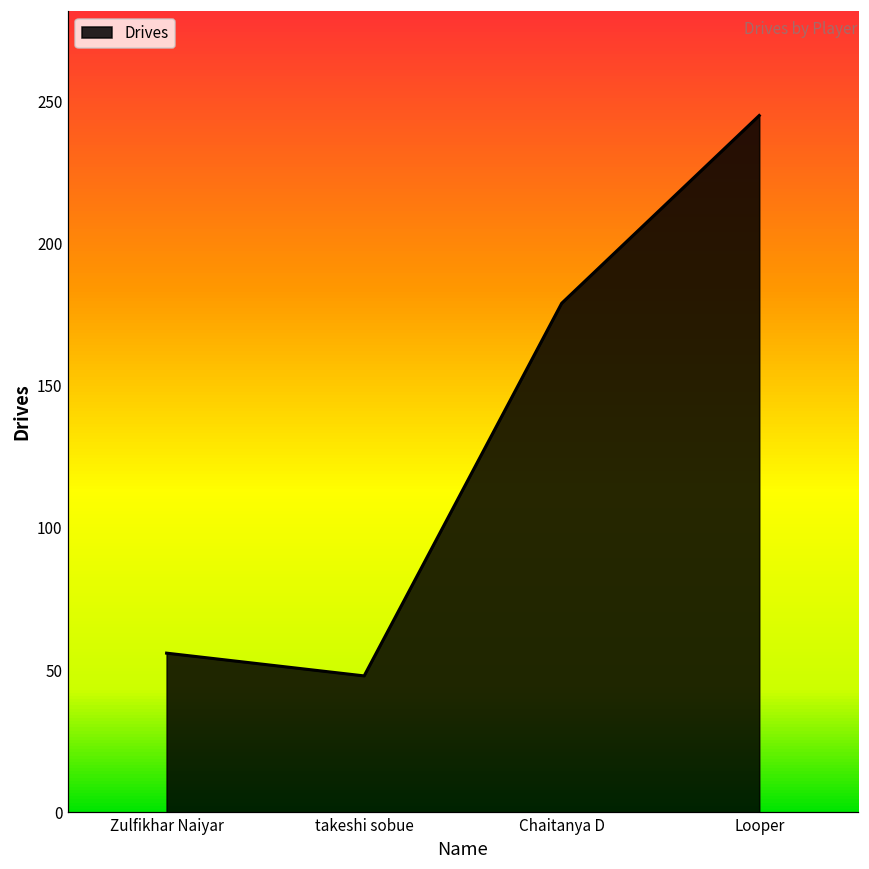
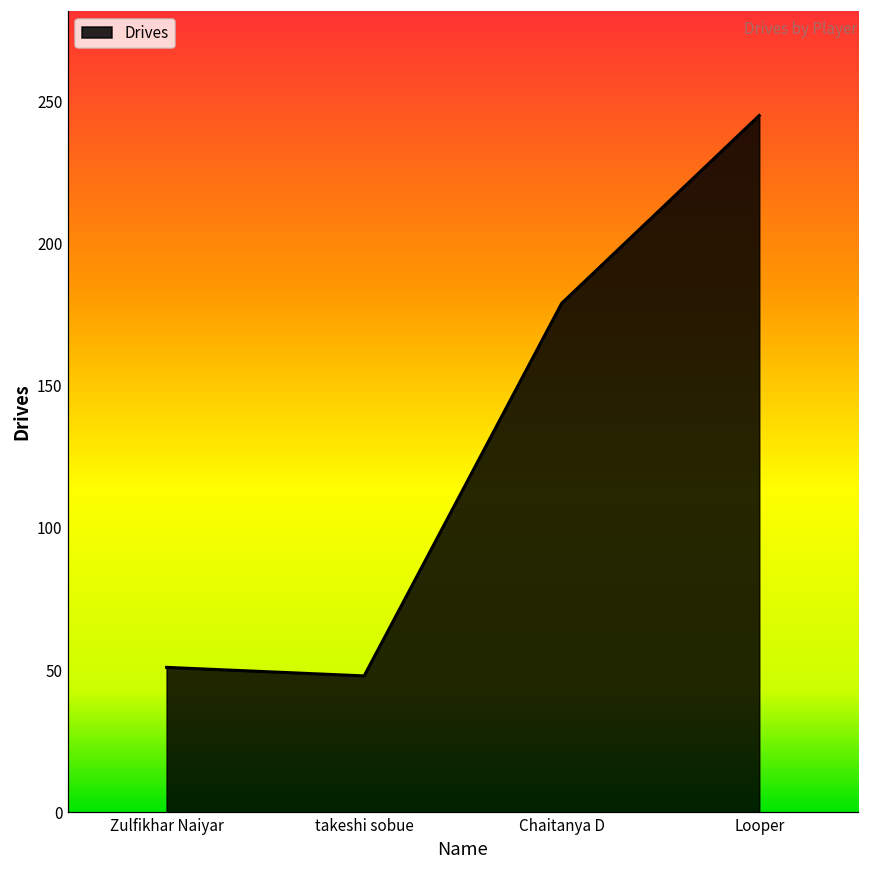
  {
-   "Zulfikhar Naiyar": 56,
+   "Zulfikhar Naiyar": 51,
    "takeshi sobue": 48,
    "Chaitanya D": 179,
    "Looper": 245
  }
